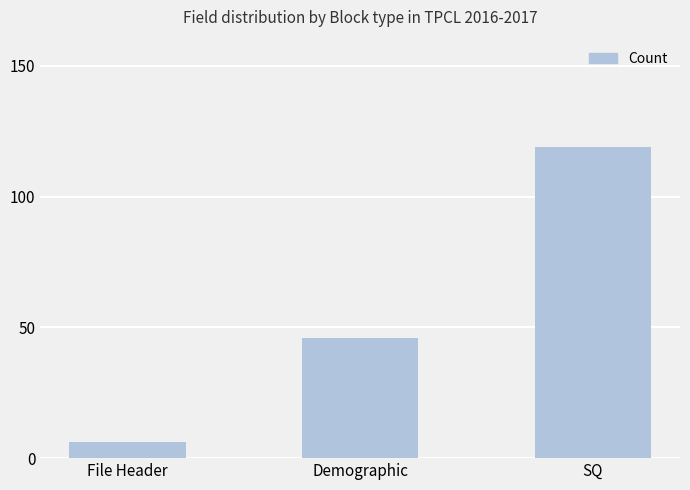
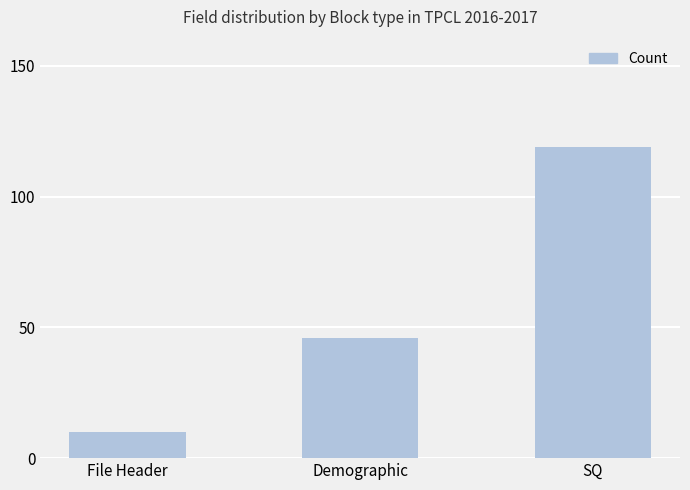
  {
-   "File Header": 6,
+   "File Header": 10,
    "Demographic": 46,
    "SQ": 119
  }
